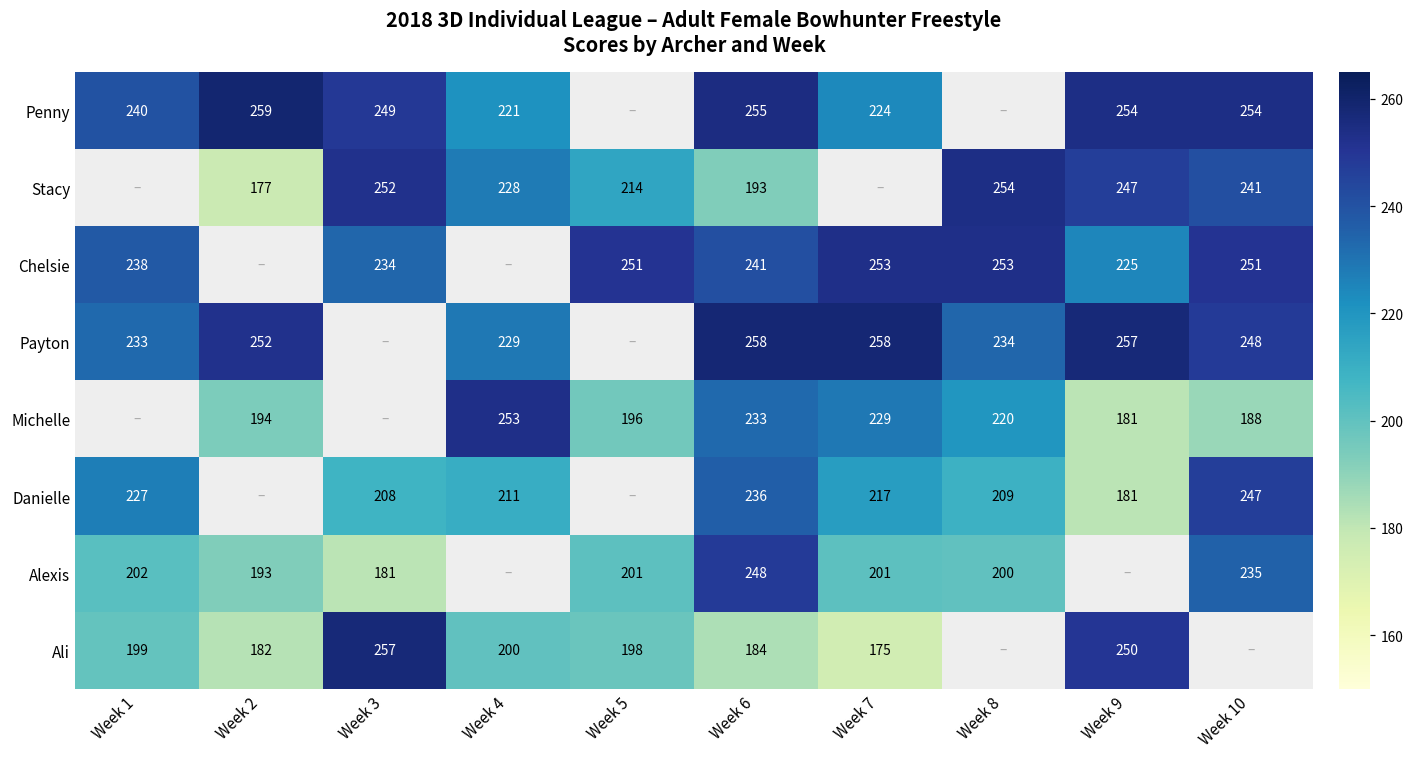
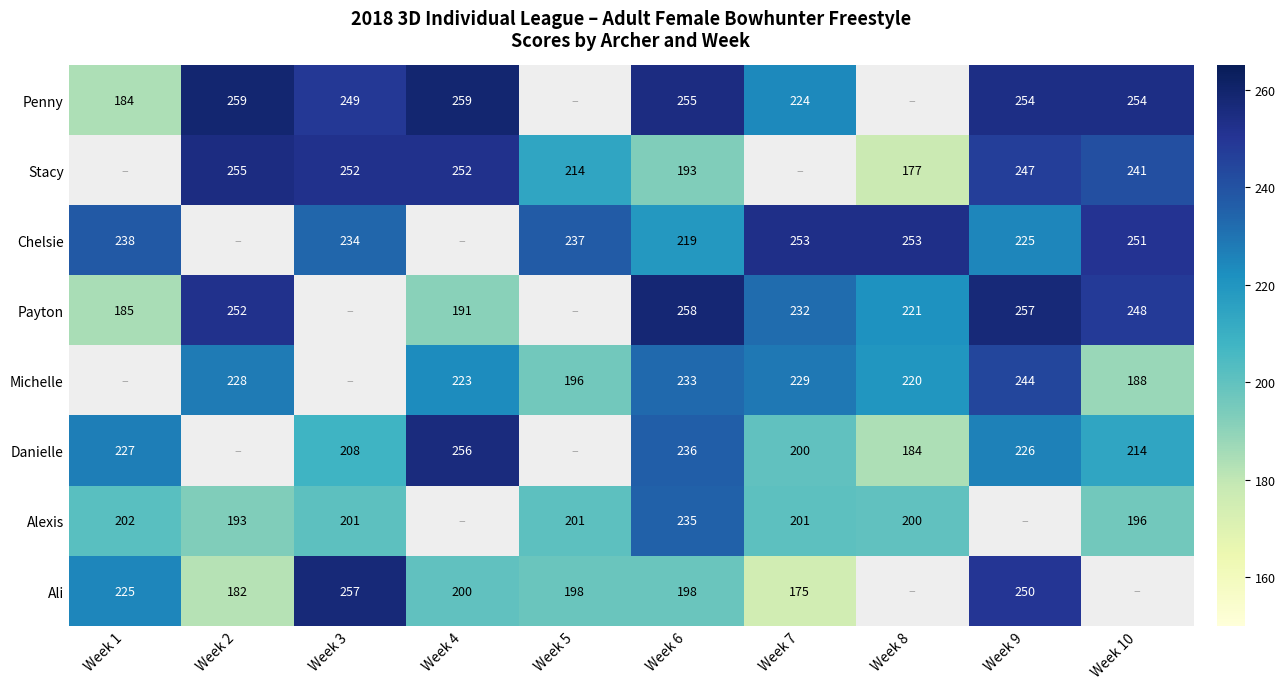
  {
    "Penny": {
-     "Week 1": 240,
+     "Week 1": 184,
      "Week 2": 259,
      "Week 3": 249,
-     "Week 4": 221,
+     "Week 4": 259,
      "Week 6": 255,
      "Week 7": 224,
      "Week 9": 254,
      "Week 10": 254
    },
    "Stacy": {
-     "Week 2": 177,
+     "Week 2": 255,
      "Week 3": 252,
-     "Week 4": 228,
+     "Week 4": 252,
      "Week 5": 214,
      "Week 6": 193,
-     "Week 8": 254,
+     "Week 8": 177,
      "Week 9": 247,
      "Week 10": 241
    },
    "Chelsie": {
      "Week 1": 238,
      "Week 3": 234,
-     "Week 5": 251,
-     "Week 6": 241,
+     "Week 5": 237,
+     "Week 6": 219,
      "Week 7": 253,
      "Week 8": 253,
      "Week 9": 225,
      "Week 10": 251
    },
    "Payton": {
-     "Week 1": 233,
+     "Week 1": 185,
      "Week 2": 252,
-     "Week 4": 229,
+     "Week 4": 191,
      "Week 6": 258,
-     "Week 7": 258,
-     "Week 8": 234,
+     "Week 7": 232,
+     "Week 8": 221,
      "Week 9": 257,
      "Week 10": 248
    },
    "Michelle": {
-     "Week 2": 194,
-     "Week 4": 253,
+     "Week 2": 228,
+     "Week 4": 223,
      "Week 5": 196,
      "Week 6": 233,
      "Week 7": 229,
      "Week 8": 220,
-     "Week 9": 181,
+     "Week 9": 244,
      "Week 10": 188
    },
    "Danielle": {
      "Week 1": 227,
      "Week 3": 208,
-     "Week 4": 211,
+     "Week 4": 256,
      "Week 6": 236,
-     "Week 7": 217,
-     "Week 8": 209,
-     "Week 9": 181,
-     "Week 10": 247
+     "Week 7": 200,
+     "Week 8": 184,
+     "Week 9": 226,
+     "Week 10": 214
    },
    "Alexis": {
      "Week 1": 202,
      "Week 2": 193,
-     "Week 3": 181,
+     "Week 3": 201,
      "Week 5": 201,
-     "Week 6": 248,
+     "Week 6": 235,
      "Week 7": 201,
      "Week 8": 200,
-     "Week 10": 235
+     "Week 10": 196
    },
    "Ali": {
-     "Week 1": 199,
+     "Week 1": 225,
      "Week 2": 182,
      "Week 3": 257,
      "Week 4": 200,
      "Week 5": 198,
-     "Week 6": 184,
+     "Week 6": 198,
      "Week 7": 175,
      "Week 9": 250
    }
  }
